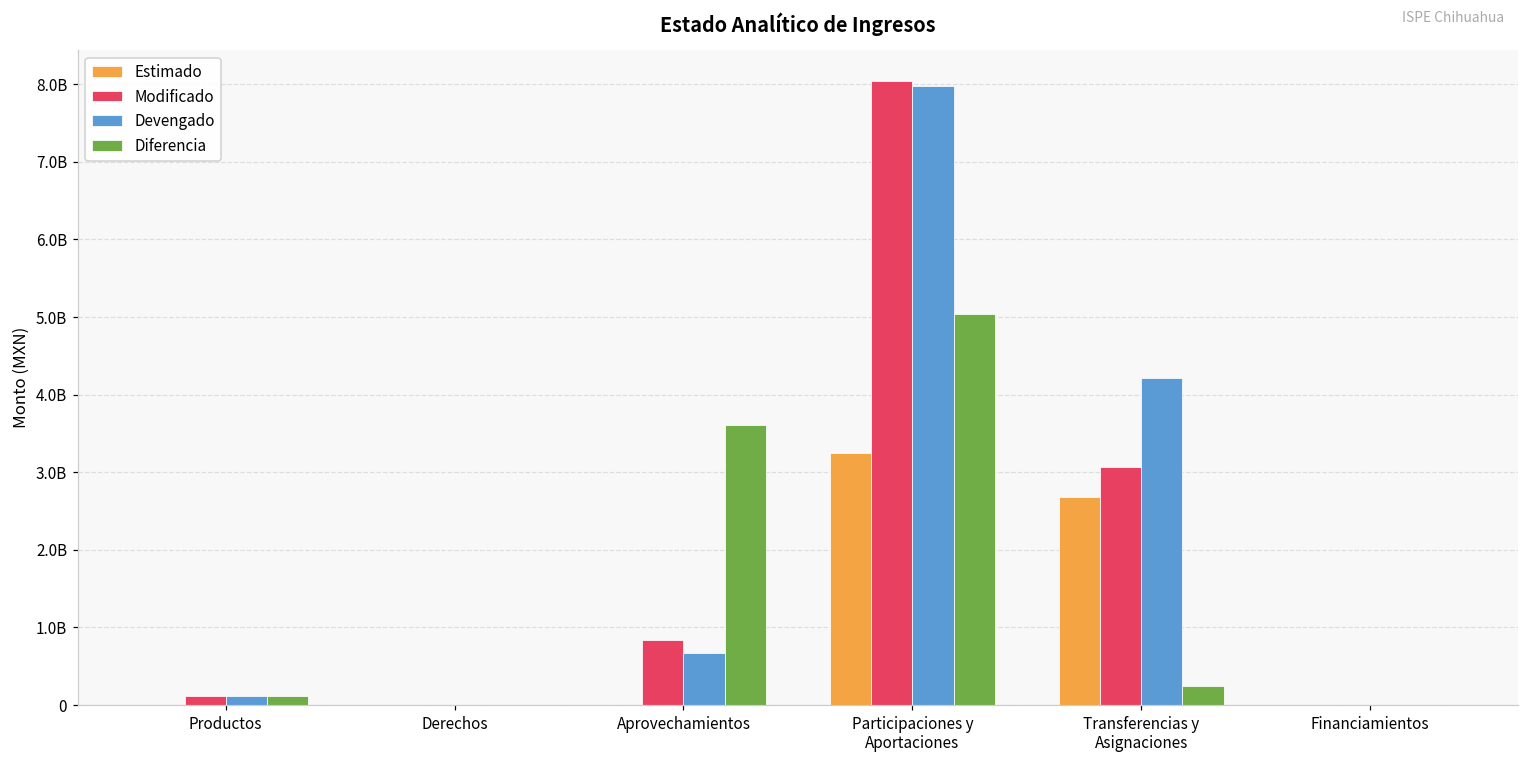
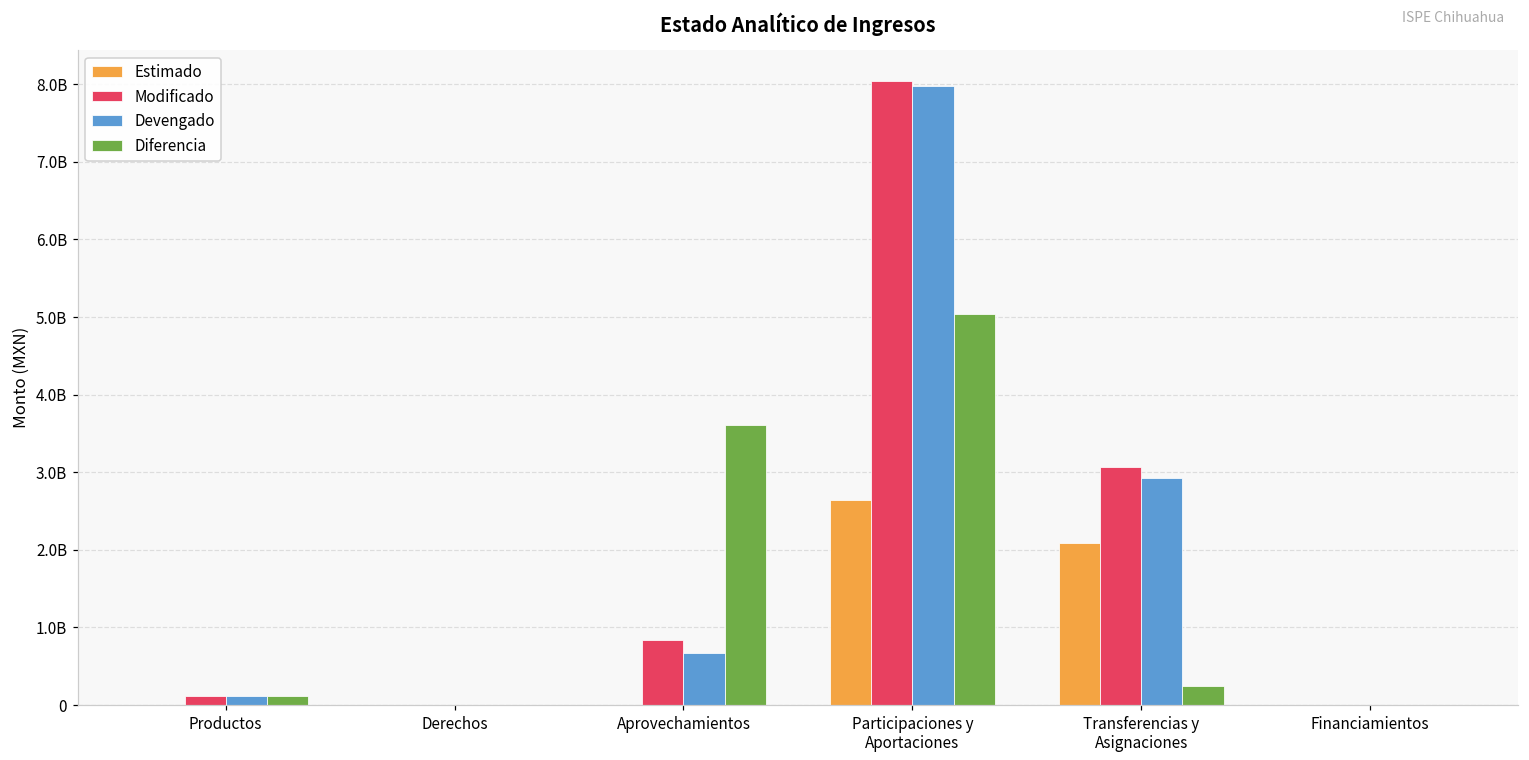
  {
    "Estimado": {
      "Derechos": 0,
      "Aprovechamientos": 0,
-     "Participaciones y Aportaciones": 3200000000,
-     "Transferencias y Asignaciones": 2700000000,
+     "Participaciones y Aportaciones": 2600000000,
+     "Transferencias y Asignaciones": 2100000000,
      "Financiamientos": 0
    },
    "Modificado": {
      "Productos": 100000000,
      "Derechos": 0,
      "Aprovechamientos": 800000000,
      "Participaciones y Aportaciones": 8000000000,
      "Transferencias y Asignaciones": 3100000000,
      "Financiamientos": 0
    },
    "Devengado": {
      "Productos": 100000000,
      "Derechos": 0,
      "Aprovechamientos": 700000000,
      "Participaciones y Aportaciones": 8000000000,
-     "Transferencias y Asignaciones": 4200000000,
+     "Transferencias y Asignaciones": 2900000000,
      "Financiamientos": 0
    },
    "Diferencia": {
      "Productos": 100000000,
      "Derechos": 0,
      "Aprovechamientos": 3600000000,
      "Participaciones y Aportaciones": 5000000000,
      "Transferencias y Asignaciones": 200000000,
      "Financiamientos": 0
    }
  }
